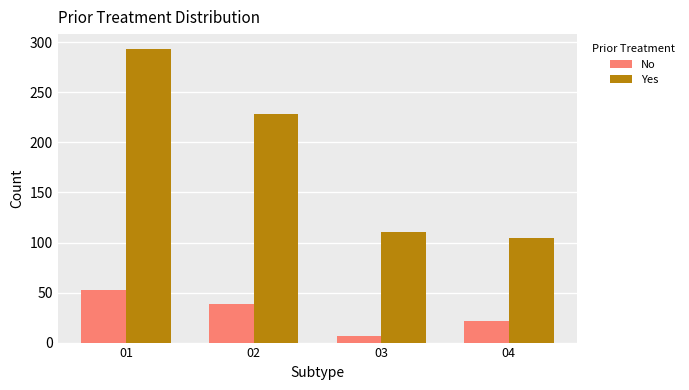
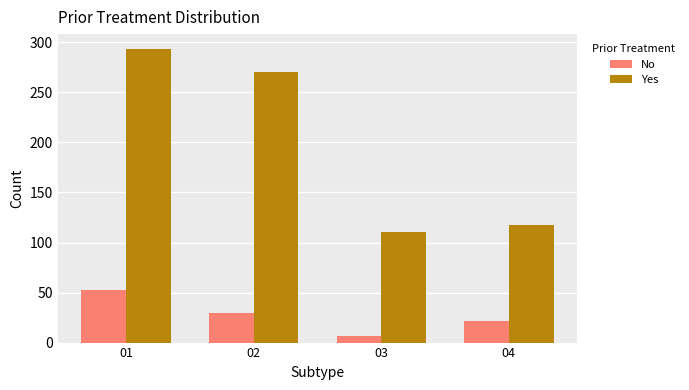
  {
    "No": {
      "01": 53,
-     "02": 38,
+     "02": 30,
      "03": 7,
      "04": 22
    },
    "Yes": {
      "01": 294,
-     "02": 228,
+     "02": 270,
      "03": 110,
-     "04": 104
+     "04": 118
    }
  }
